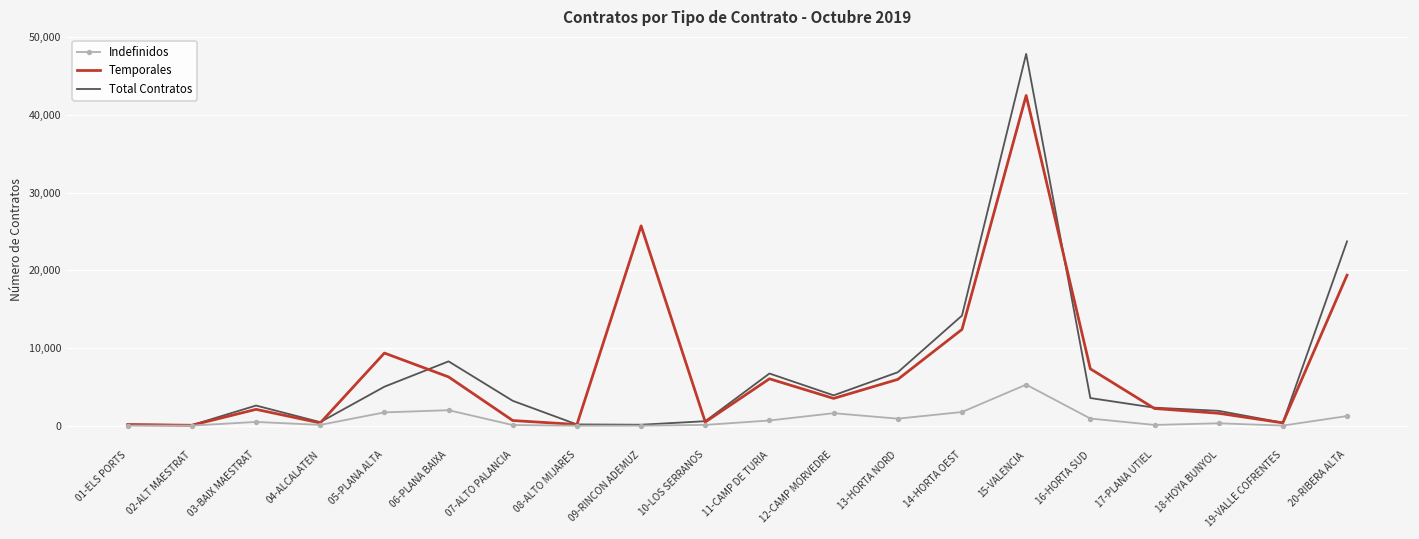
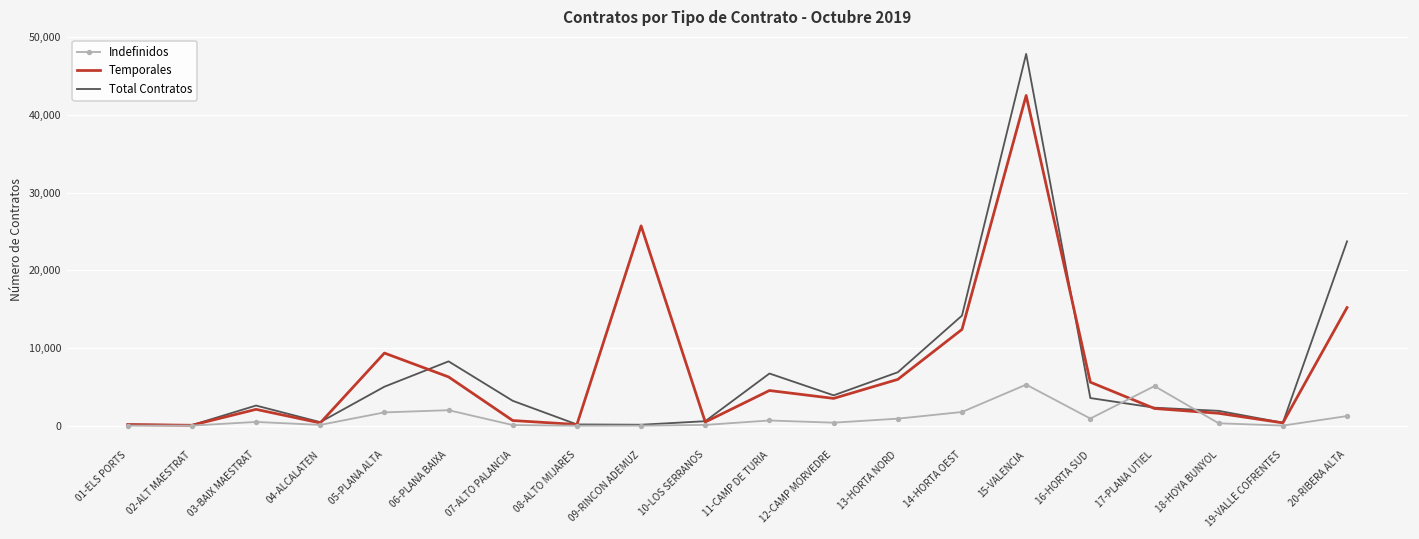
  {
    "Indefinidos": {
      "03-BAIX MAESTRAT": "0",
      "05-PLANA ALTA": "2,000",
      "06-PLANA BAIXA": "2,000",
      "07-ALTO PALANCIA": "0",
      "10-LOS SERRANOS": "0",
      "11-CAMP DE TURIA": "1,000",
-     "12-CAMP MORVEDRE": "2,000",
+     "12-CAMP MORVEDRE": "0",
      "13-HORTA NORD": "1,000",
      "14-HORTA OEST": "2,000",
      "15-VALENCIA": "5,000",
      "16-HORTA SUD": "1,000",
-     "17-PLANA UTIEL": "0",
+     "17-PLANA UTIEL": "5,000",
      "18-HOYA BUNYOL": "0",
      "20-RIBERA ALTA": "1,000"
    },
    "Temporales": {
      "03-BAIX MAESTRAT": "2,000",
      "05-PLANA ALTA": "9,000",
      "06-PLANA BAIXA": "6,000",
      "07-ALTO PALANCIA": "1,000",
      "09-RINCON ADEMUZ": "26,000",
-     "11-CAMP DE TURIA": "6,000",
+     "11-CAMP DE TURIA": "5,000",
      "12-CAMP MORVEDRE": "4,000",
      "13-HORTA NORD": "6,000",
      "14-HORTA OEST": "12,000",
      "15-VALENCIA": "43,000",
-     "16-HORTA SUD": "7,000",
-     "20-RIBERA ALTA": "19,000"
+     "16-HORTA SUD": "6,000",
+     "20-RIBERA ALTA": "15,000"
    },
    "Total Contratos": {
      "03-BAIX MAESTRAT": "3,000",
      "05-PLANA ALTA": "5,000",
      "06-PLANA BAIXA": "8,000",
      "07-ALTO PALANCIA": "3,000",
      "11-CAMP DE TURIA": "7,000",
      "12-CAMP MORVEDRE": "4,000",
      "13-HORTA NORD": "7,000",
      "14-HORTA OEST": "14,000",
      "15-VALENCIA": "48,000",
      "16-HORTA SUD": "4,000",
      "20-RIBERA ALTA": "24,000"
    }
  }
